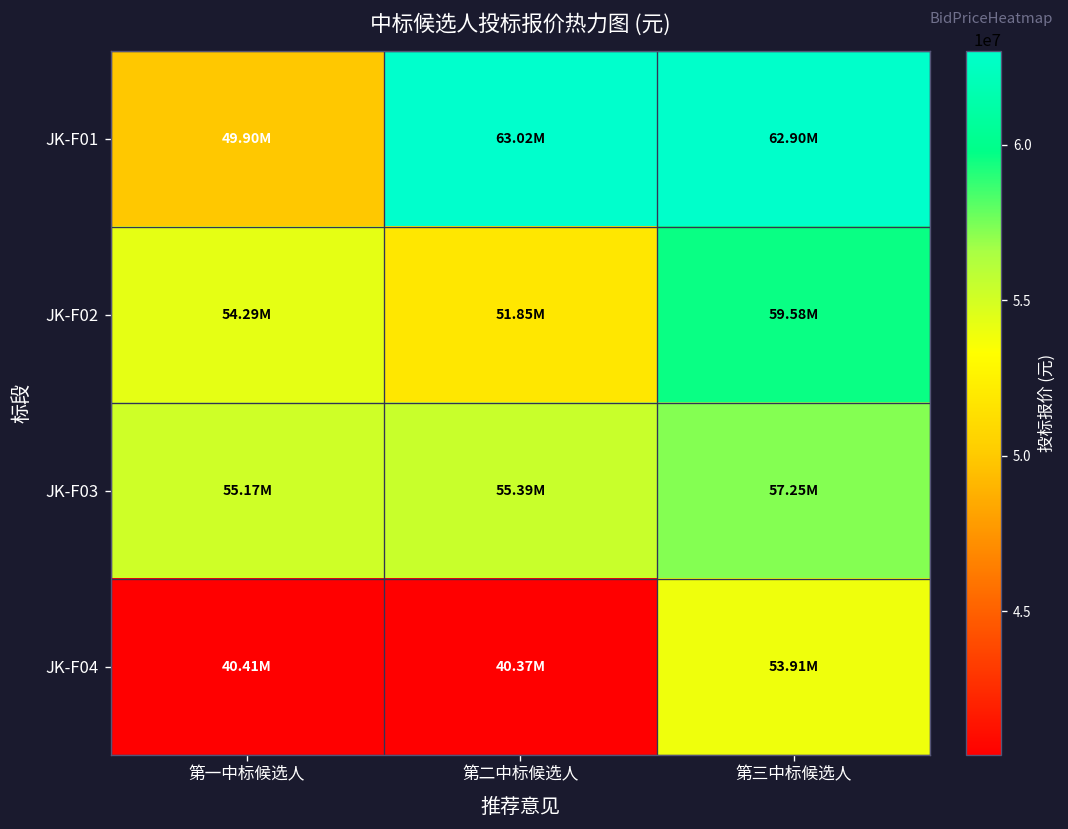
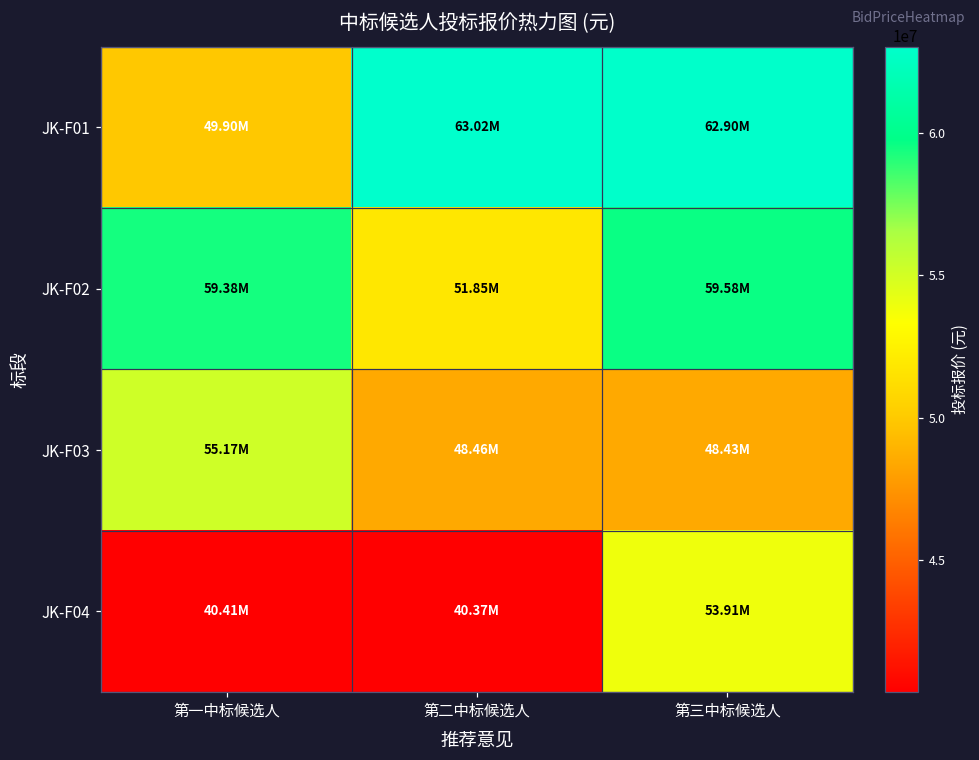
  {
    "JK-F01": {
      "第一中标候选人": "49.90M",
      "第二中标候选人": "63.02M",
      "第三中标候选人": "62.90M"
    },
    "JK-F02": {
-     "第一中标候选人": "54.29M",
+     "第一中标候选人": "59.38M",
      "第二中标候选人": "51.85M",
      "第三中标候选人": "59.58M"
    },
    "JK-F03": {
      "第一中标候选人": "55.17M",
-     "第二中标候选人": "55.39M",
-     "第三中标候选人": "57.25M"
+     "第二中标候选人": "48.46M",
+     "第三中标候选人": "48.43M"
    },
    "JK-F04": {
      "第一中标候选人": "40.41M",
      "第二中标候选人": "40.37M",
      "第三中标候选人": "53.91M"
    }
  }
